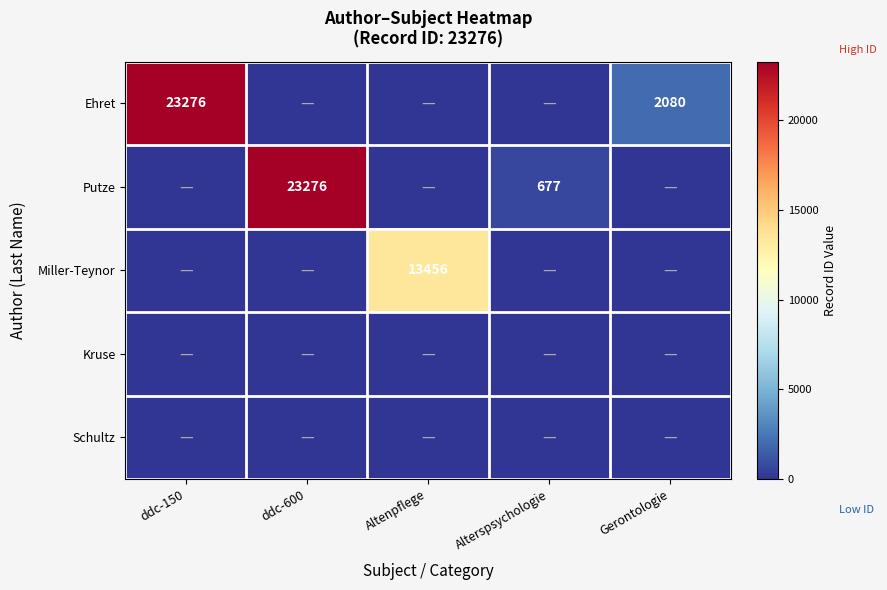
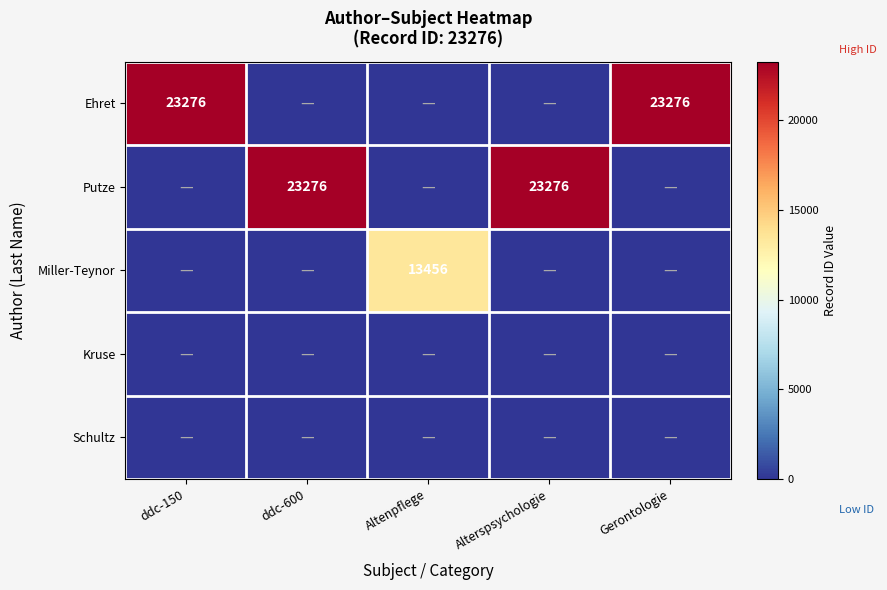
  {
    "Ehret": {
      "ddc-150": 23276,
-     "Gerontologie": 2080
+     "Gerontologie": 23276
    },
    "Putze": {
      "ddc-600": 23276,
-     "Alterspsychologie": 677
+     "Alterspsychologie": 23276
    },
    "Miller-Teynor": {
      "Altenpflege": 13456
    }
  }
